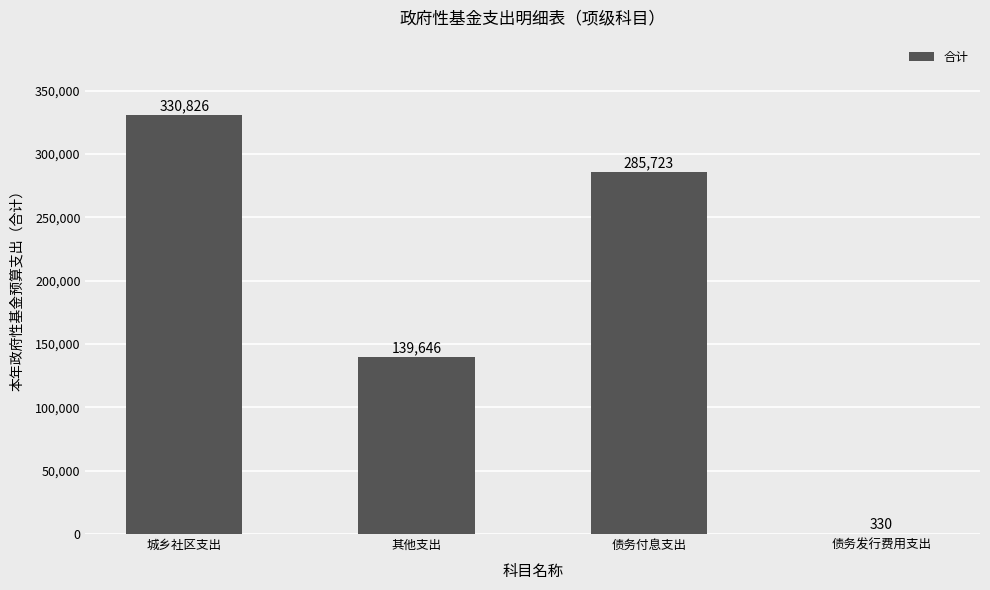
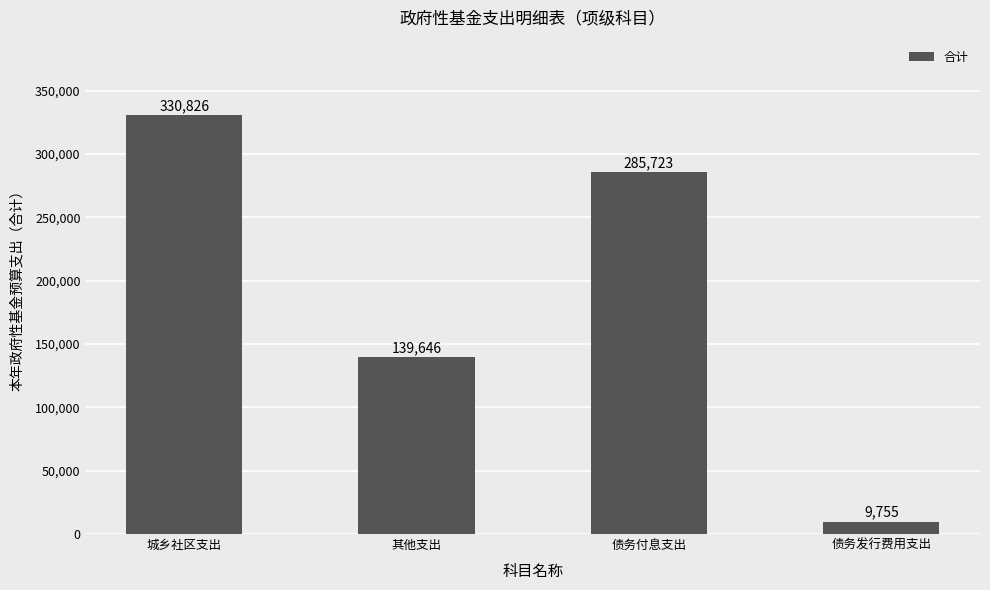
  {
    "城乡社区支出": "330,826",
    "其他支出": "139,646",
    "债务付息支出": "285,723",
-   "债务发行费用支出": "330"
+   "债务发行费用支出": "9,755"
  }
